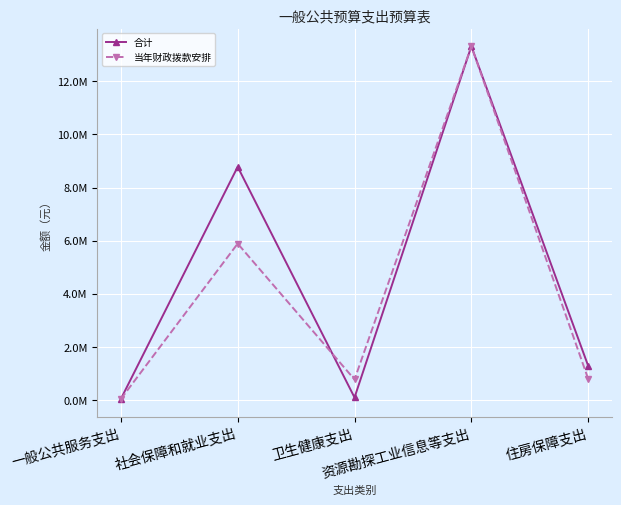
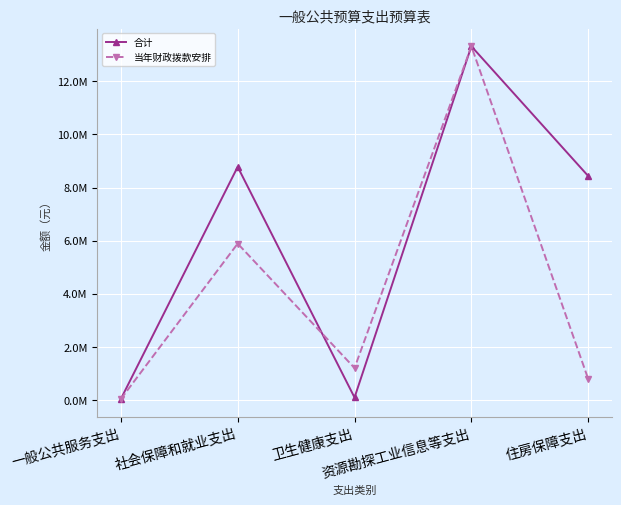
  {
    "合计": {
      "社会保障和就业支出": 8800000,
      "卫生健康支出": 100000,
-     "住房保障支出": 1300000
+     "住房保障支出": 8400000
    },
    "当年财政拨款安排": {
      "社会保障和就业支出": 5900000,
-     "卫生健康支出": 800000,
+     "卫生健康支出": 1200000,
      "住房保障支出": 800000
    }
  }
